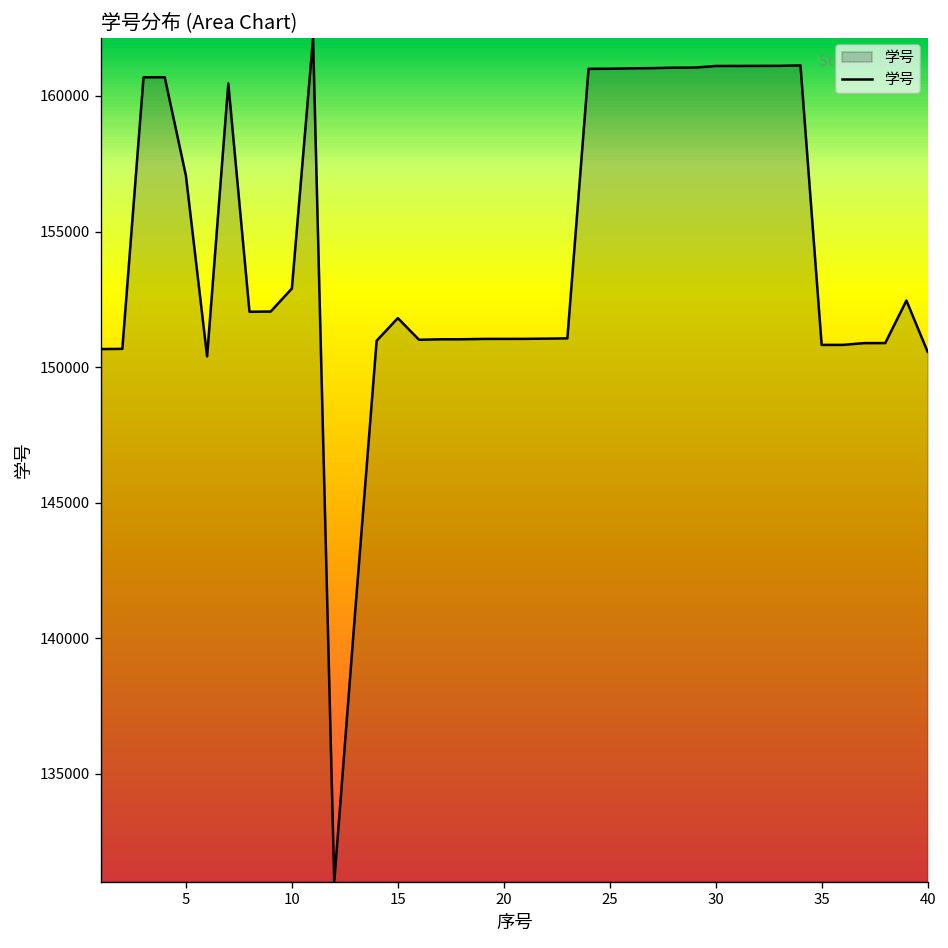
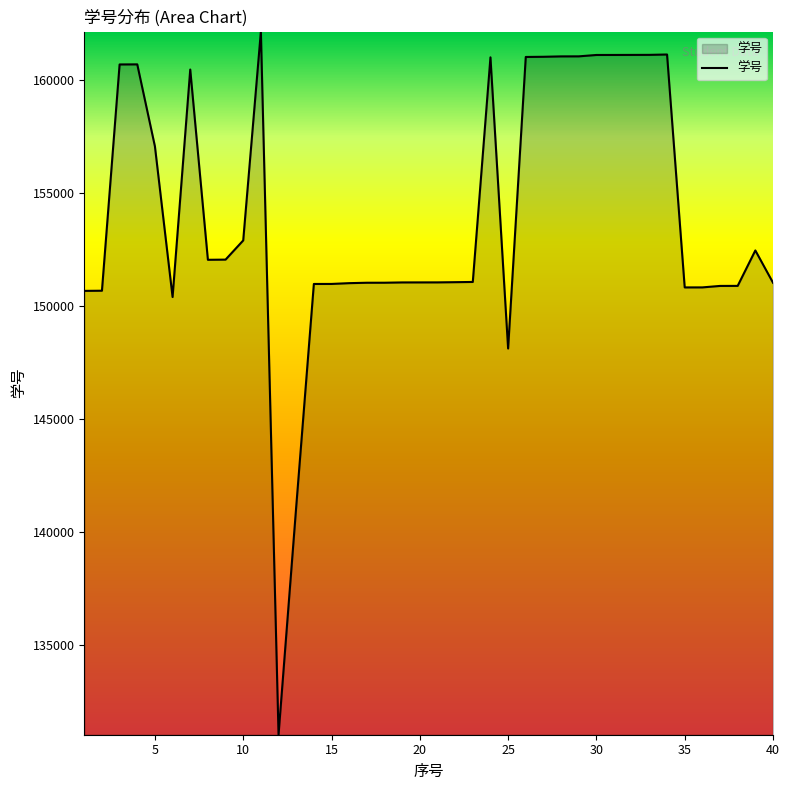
  {
    "5": 157100,
    "10": 152900,
-   "15": 151800,
+   "15": 151000,
    "20": 151000,
-   "25": 161000,
+   "25": 148100,
    "30": 161100,
    "35": 150800,
-   "40": 150600
+   "40": 151000
  }
